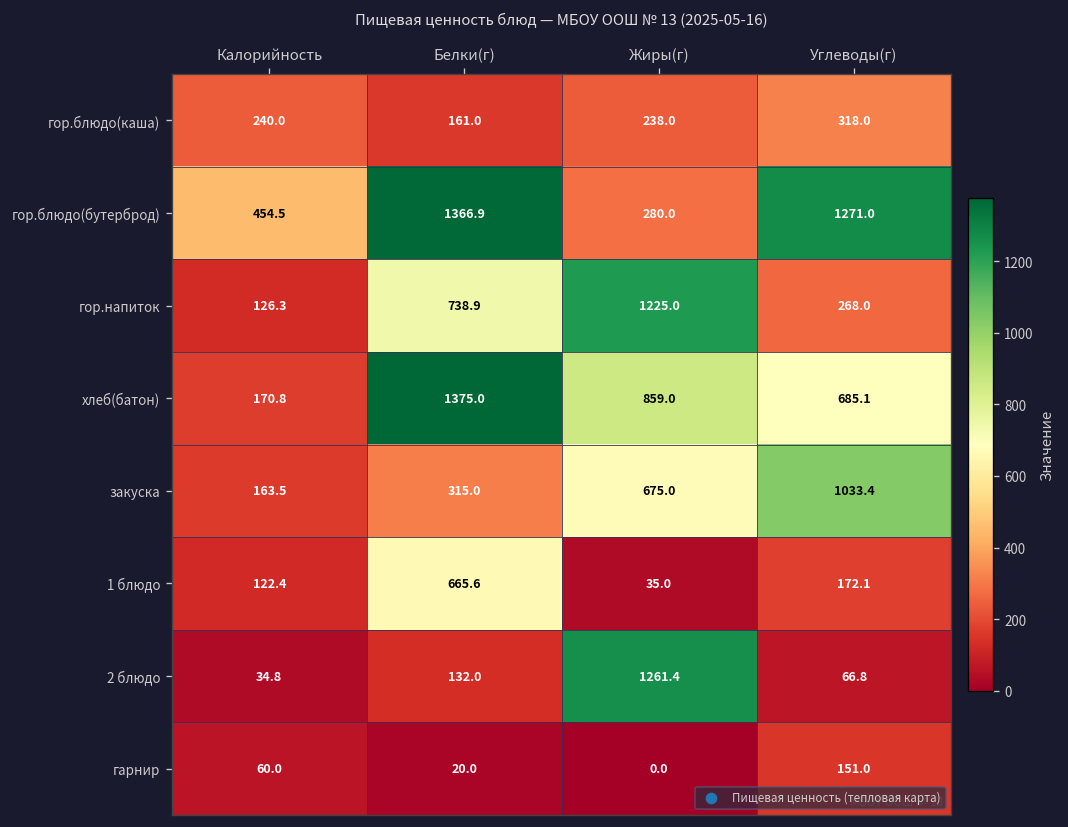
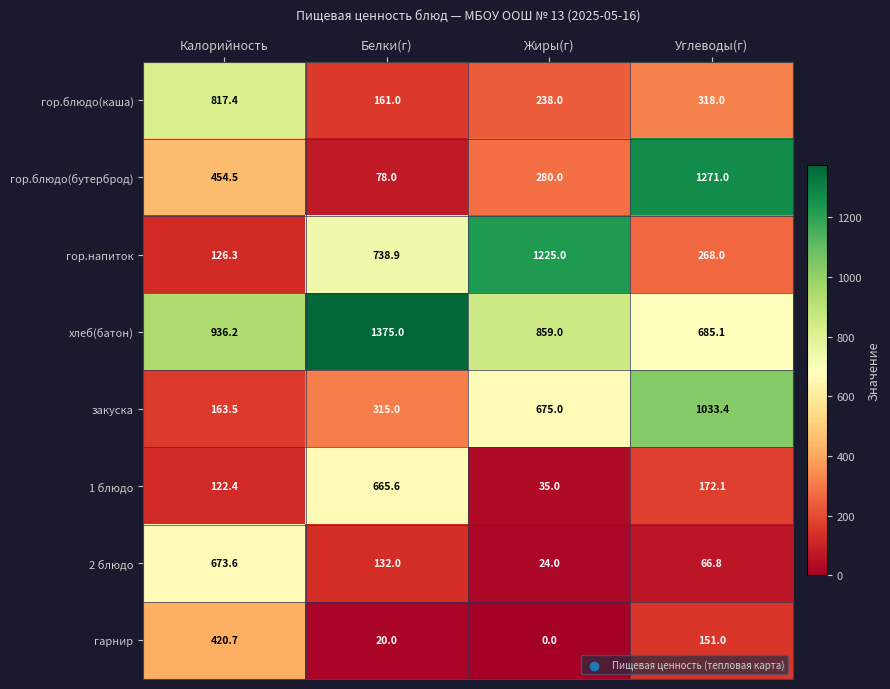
  {
    "гор.блюдо(каша)": {
-     "Калорийность": 240.0,
+     "Калорийность": 817.4,
      "Белки(г)": 161.0,
      "Жиры(г)": 238.0,
      "Углеводы(г)": 318.0
    },
    "гор.блюдо(бутерброд)": {
      "Калорийность": 454.5,
-     "Белки(г)": 1366.9,
+     "Белки(г)": 78.0,
      "Жиры(г)": 280.0,
      "Углеводы(г)": 1271.0
    },
    "гор.напиток": {
      "Калорийность": 126.3,
      "Белки(г)": 738.9,
      "Жиры(г)": 1225.0,
      "Углеводы(г)": 268.0
    },
    "хлеб(батон)": {
-     "Калорийность": 170.8,
+     "Калорийность": 936.2,
      "Белки(г)": 1375.0,
      "Жиры(г)": 859.0,
      "Углеводы(г)": 685.1
    },
    "закуска": {
      "Калорийность": 163.5,
      "Белки(г)": 315.0,
      "Жиры(г)": 675.0,
      "Углеводы(г)": 1033.4
    },
    "1 блюдо": {
      "Калорийность": 122.4,
      "Белки(г)": 665.6,
      "Жиры(г)": 35.0,
      "Углеводы(г)": 172.1
    },
    "2 блюдо": {
-     "Калорийность": 34.8,
+     "Калорийность": 673.6,
      "Белки(г)": 132.0,
-     "Жиры(г)": 1261.4,
+     "Жиры(г)": 24.0,
      "Углеводы(г)": 66.8
    },
    "гарнир": {
-     "Калорийность": 60.0,
+     "Калорийность": 420.7,
      "Белки(г)": 20.0,
      "Жиры(г)": 0.0,
      "Углеводы(г)": 151.0
    }
  }
